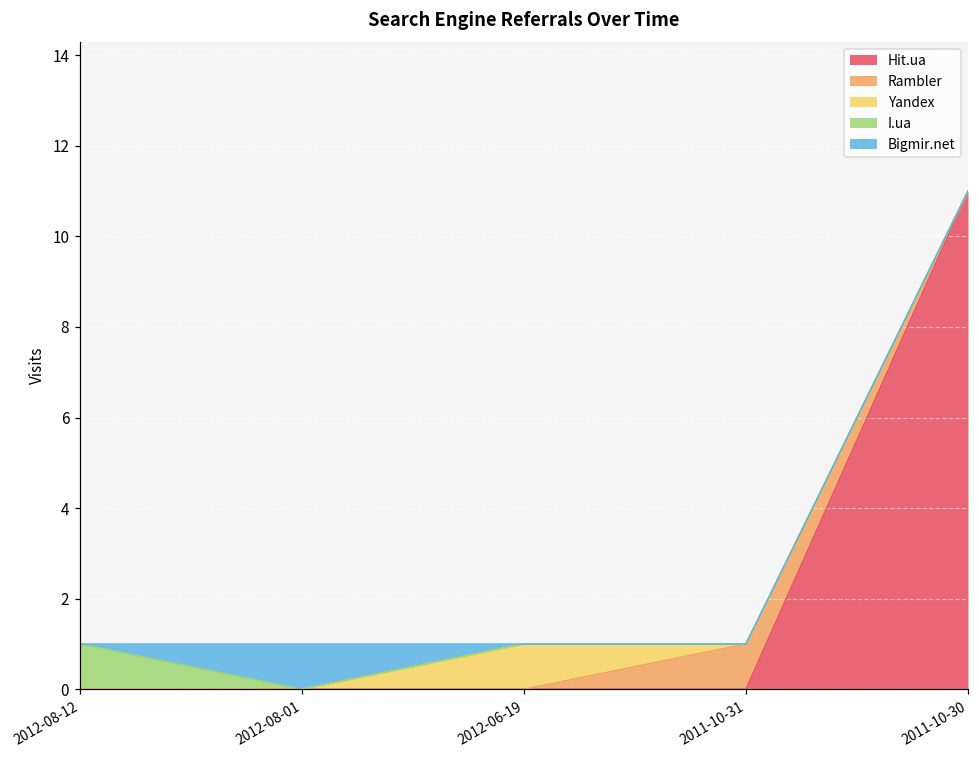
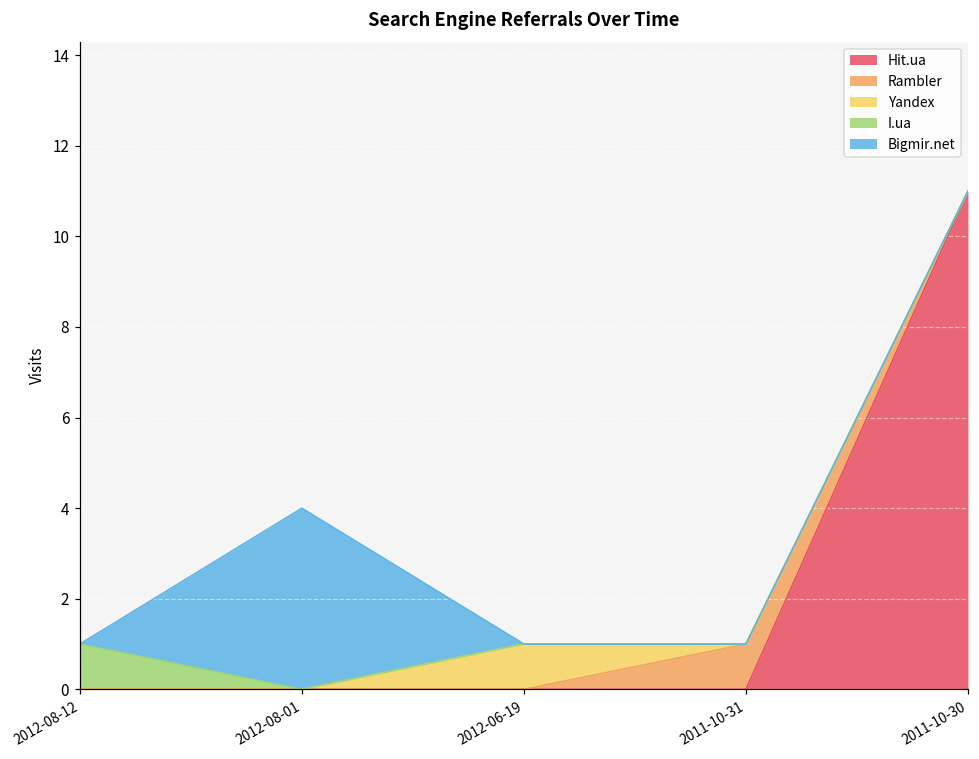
  {
    "Hit.ua": {
      "2011-10-31": 0
    },
    "Bigmir.net": {
-     "2012-08-01": 1
+     "2012-08-01": 4
    }
  }
